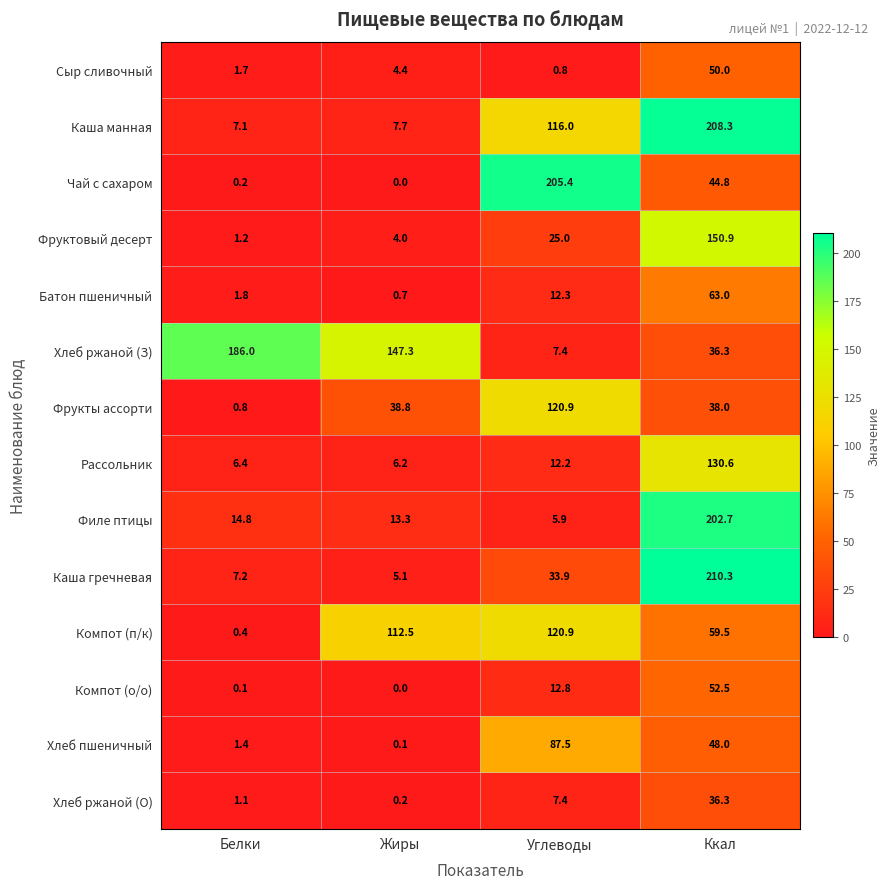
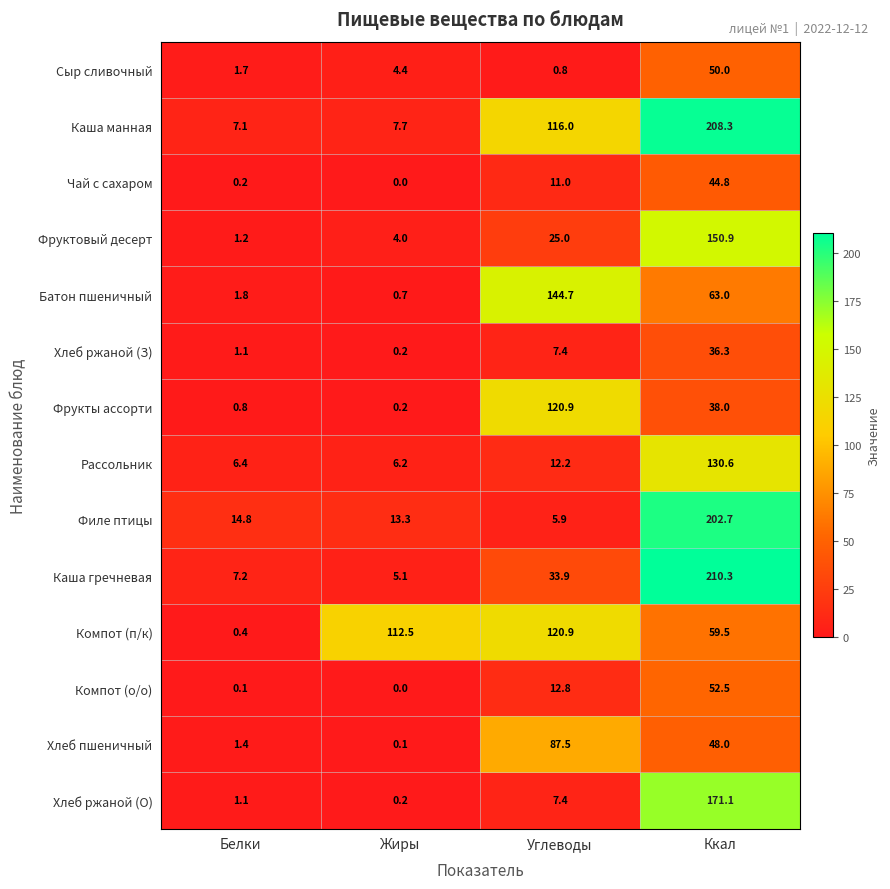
  {
    "Сыр сливочный": {
      "Белки": 1.7,
      "Жиры": 4.4,
      "Углеводы": 0.8,
      "Ккал": 50.0
    },
    "Каша манная": {
      "Белки": 7.1,
      "Жиры": 7.7,
      "Углеводы": 116.0,
      "Ккал": 208.3
    },
    "Чай с сахаром": {
      "Белки": 0.2,
      "Жиры": 0.0,
-     "Углеводы": 205.4,
+     "Углеводы": 11.0,
      "Ккал": 44.8
    },
    "Фруктовый десерт": {
      "Белки": 1.2,
      "Жиры": 4.0,
      "Углеводы": 25.0,
      "Ккал": 150.9
    },
    "Батон пшеничный": {
      "Белки": 1.8,
      "Жиры": 0.7,
-     "Углеводы": 12.3,
+     "Углеводы": 144.7,
      "Ккал": 63.0
    },
    "Хлеб ржаной (З)": {
-     "Белки": 186.0,
-     "Жиры": 147.3,
+     "Белки": 1.1,
+     "Жиры": 0.2,
      "Углеводы": 7.4,
      "Ккал": 36.3
    },
    "Фрукты ассорти": {
      "Белки": 0.8,
-     "Жиры": 38.8,
+     "Жиры": 0.2,
      "Углеводы": 120.9,
      "Ккал": 38.0
    },
    "Рассольник": {
      "Белки": 6.4,
      "Жиры": 6.2,
      "Углеводы": 12.2,
      "Ккал": 130.6
    },
    "Филе птицы": {
      "Белки": 14.8,
      "Жиры": 13.3,
      "Углеводы": 5.9,
      "Ккал": 202.7
    },
    "Каша гречневая": {
      "Белки": 7.2,
      "Жиры": 5.1,
      "Углеводы": 33.9,
      "Ккал": 210.3
    },
    "Компот (п/к)": {
      "Белки": 0.4,
      "Жиры": 112.5,
      "Углеводы": 120.9,
      "Ккал": 59.5
    },
    "Компот (о/о)": {
      "Белки": 0.1,
      "Жиры": 0.0,
      "Углеводы": 12.8,
      "Ккал": 52.5
    },
    "Хлеб пшеничный": {
      "Белки": 1.4,
      "Жиры": 0.1,
      "Углеводы": 87.5,
      "Ккал": 48.0
    },
    "Хлеб ржаной (О)": {
      "Белки": 1.1,
      "Жиры": 0.2,
      "Углеводы": 7.4,
-     "Ккал": 36.3
+     "Ккал": 171.1
    }
  }
